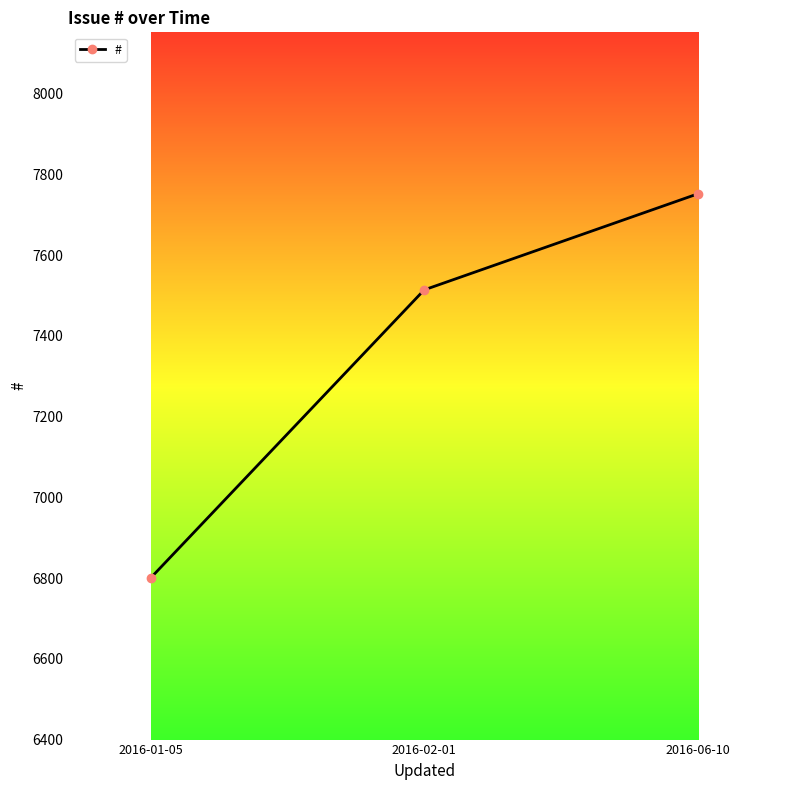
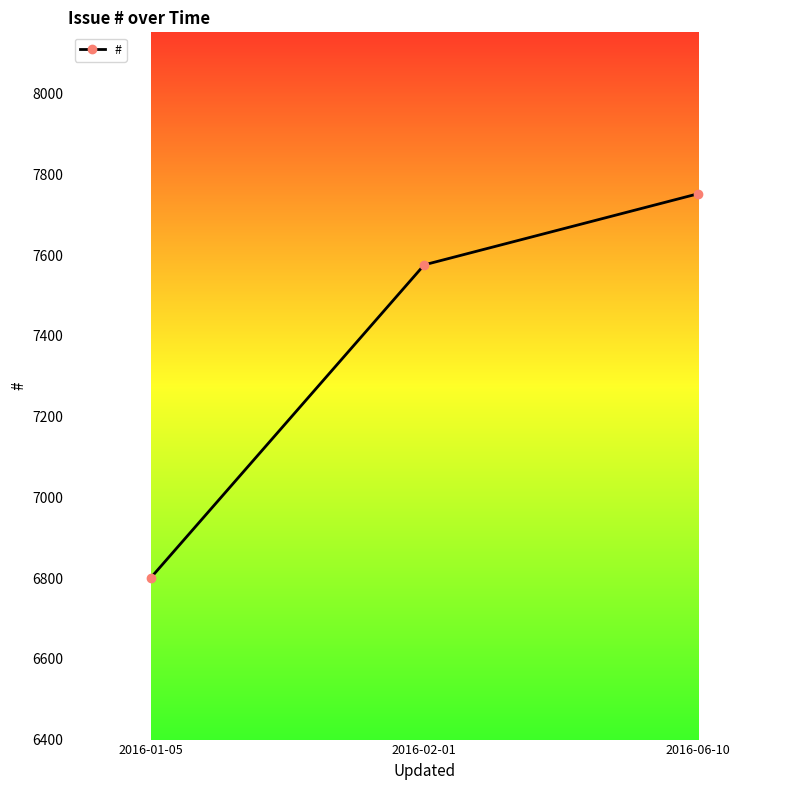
  {
    "2016-01-05": 6800,
-   "2016-02-01": 7510,
+   "2016-02-01": 7580,
    "2016-06-10": 7750
  }
